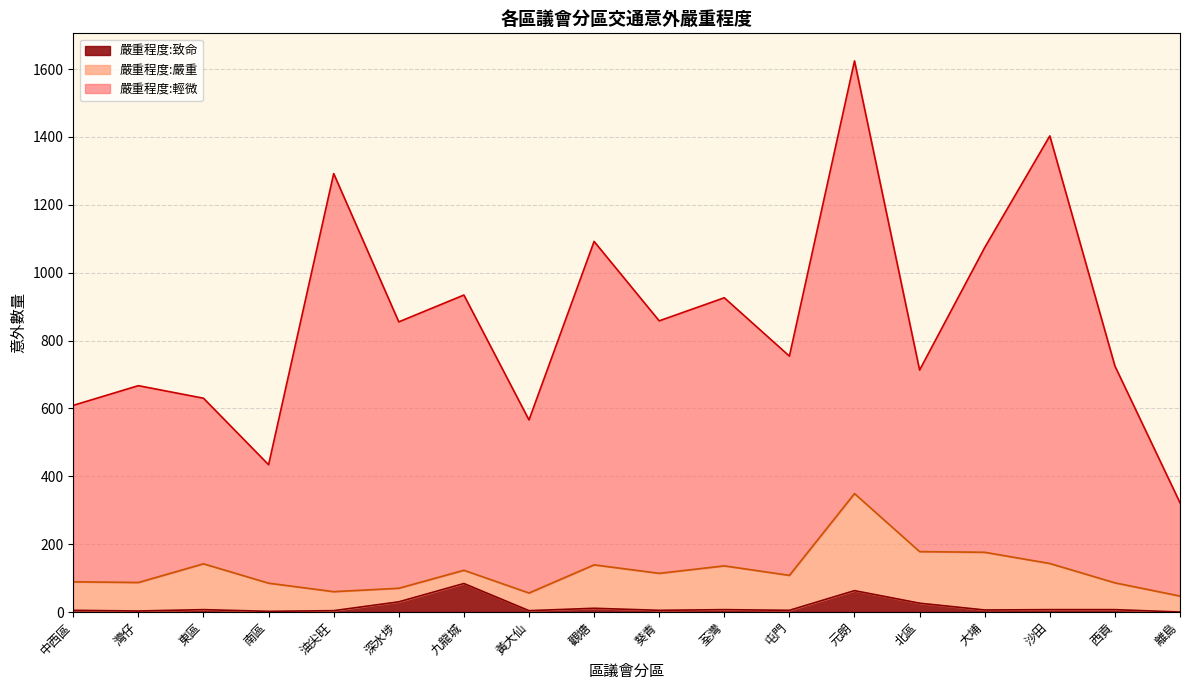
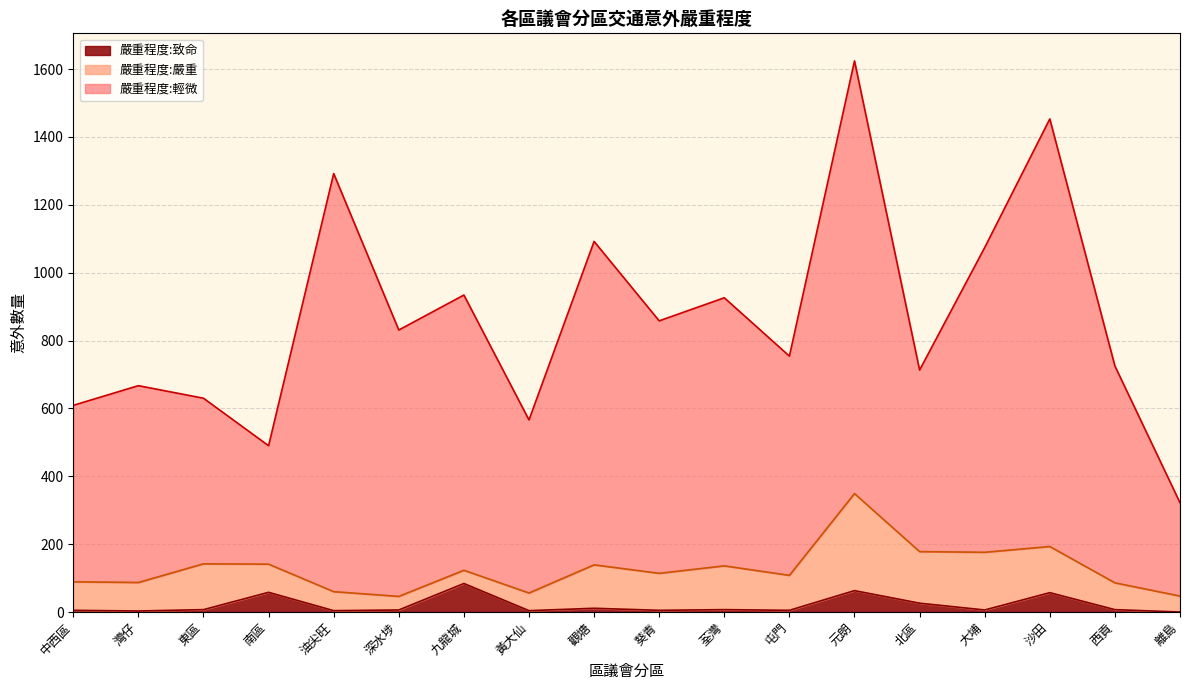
  {
    "嚴重程度:致命": {
      "中西區": 10,
      "灣仔": 0,
      "東區": 10,
-     "南區": 0,
+     "南區": 60,
      "油尖旺": 0,
-     "深水埗": 30,
+     "深水埗": 10,
      "九龍城": 80,
      "黃大仙": 0,
      "觀塘": 10,
      "葵青": 10,
      "荃灣": 10,
      "屯門": 10,
      "元朗": 60,
      "北區": 30,
      "大埔": 10,
-     "沙田": 10,
+     "沙田": 60,
      "西貢": 10,
      "離島": 0
    }
  }
